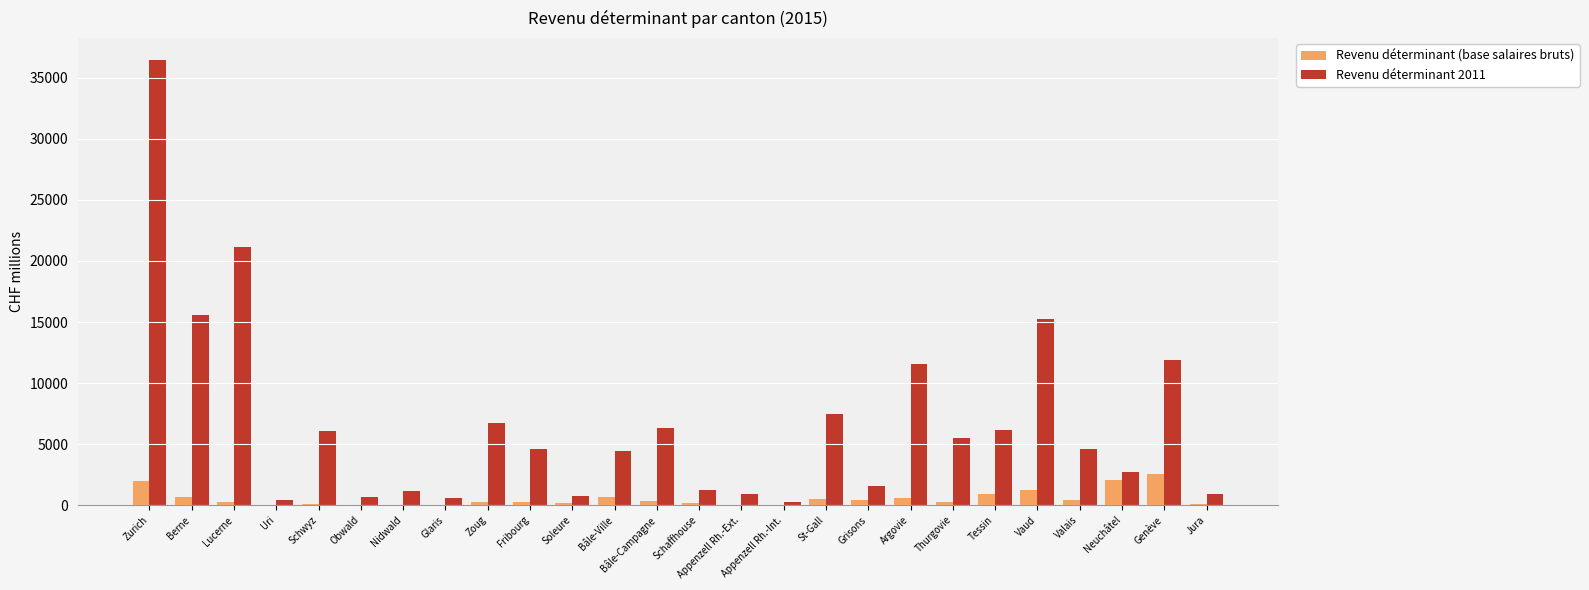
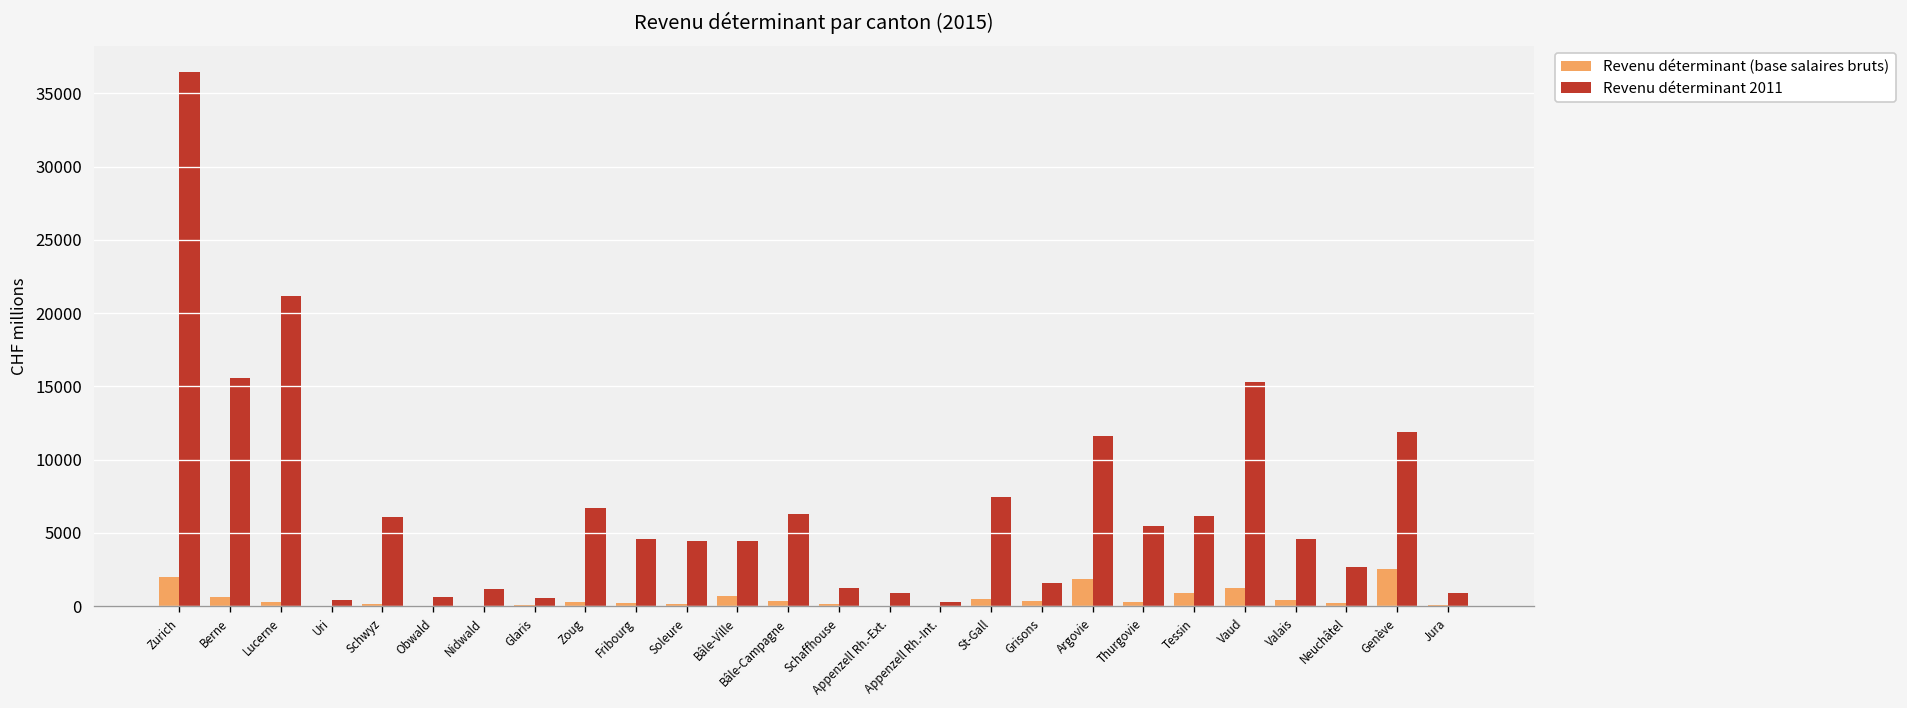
  {
    "Revenu déterminant (base salaires bruts)": {
      "Zurich": 2000,
      "Berne": 600,
      "Lucerne": 300,
      "Zoug": 300,
      "Fribourg": 200,
      "Bâle-Ville": 700,
      "Bâle-Campagne": 400,
      "St-Gall": 500,
      "Grisons": 400,
-     "Argovie": 600,
+     "Argovie": 1800,
      "Thurgovie": 300,
      "Tessin": 900,
      "Vaud": 1300,
      "Valais": 400,
-     "Neuchâtel": 2100,
+     "Neuchâtel": 200,
      "Genève": 2500
    },
    "Revenu déterminant 2011": {
      "Zurich": 36400,
      "Berne": 15600,
      "Lucerne": 21200,
      "Uri": 500,
      "Schwyz": 6100,
      "Obwald": 600,
      "Nidwald": 1200,
      "Glaris": 600,
      "Zoug": 6700,
      "Fribourg": 4600,
-     "Soleure": 700,
+     "Soleure": 4500,
      "Bâle-Ville": 4500,
      "Bâle-Campagne": 6300,
      "Schaffhouse": 1200,
      "Appenzell Rh.-Ext.": 900,
      "Appenzell Rh.-Int.": 300,
      "St-Gall": 7500,
      "Grisons": 1600,
      "Argovie": 11600,
      "Thurgovie": 5500,
      "Tessin": 6200,
      "Vaud": 15300,
      "Valais": 4600,
      "Neuchâtel": 2700,
      "Genève": 11900,
      "Jura": 900
    }
  }
